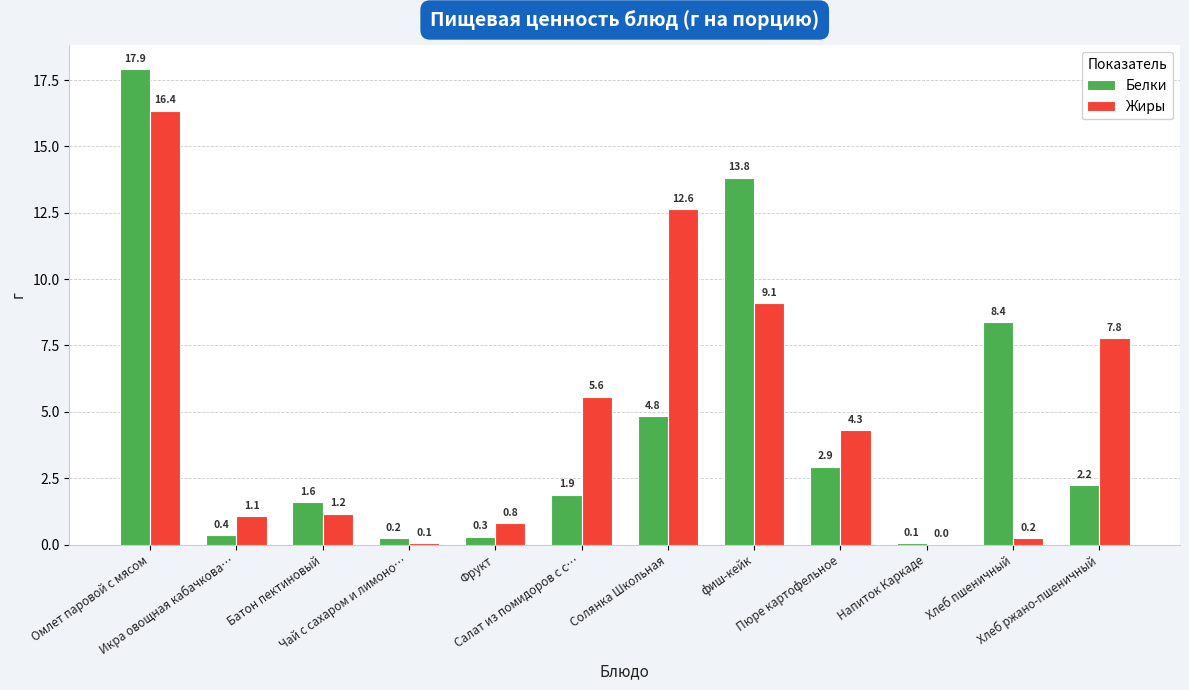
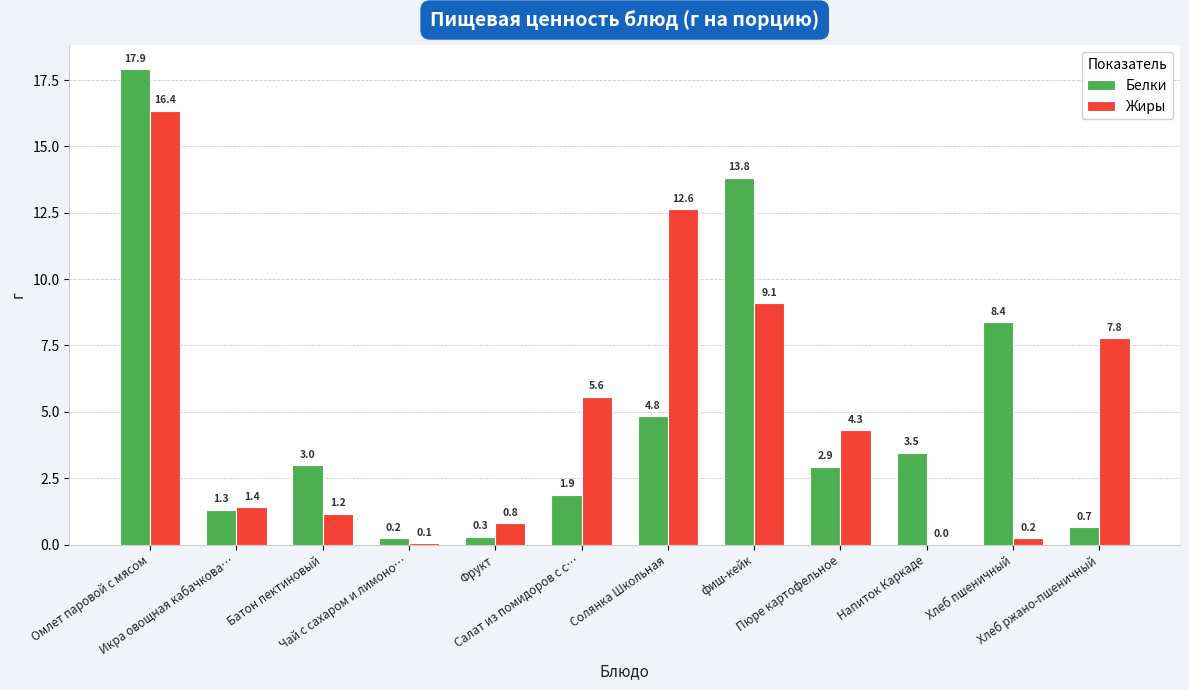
  {
    "Белки": {
      "Омлет паровой с мясом": 17.9,
-     "Икра овощная кабачкова…": 0.4,
-     "Батон пектиновый": 1.6,
+     "Икра овощная кабачкова…": 1.3,
+     "Батон пектиновый": 3.0,
      "Чай с сахаром и лимоно…": 0.2,
      "Фрукт": 0.3,
      "Салат из помидоров с с…": 1.9,
      "Солянка Школьная": 4.8,
      "фиш-кейк": 13.8,
      "Пюре картофельное": 2.9,
-     "Напиток Каркаде": 0.1,
+     "Напиток Каркаде": 3.5,
      "Хлеб пшеничный": 8.4,
-     "Хлеб ржано-пшеничный": 2.2
+     "Хлеб ржано-пшеничный": 0.7
    },
    "Жиры": {
      "Омлет паровой с мясом": 16.4,
-     "Икра овощная кабачкова…": 1.1,
+     "Икра овощная кабачкова…": 1.4,
      "Батон пектиновый": 1.2,
      "Чай с сахаром и лимоно…": 0.1,
      "Фрукт": 0.8,
      "Салат из помидоров с с…": 5.6,
      "Солянка Школьная": 12.6,
      "фиш-кейк": 9.1,
      "Пюре картофельное": 4.3,
      "Напиток Каркаде": 0.0,
      "Хлеб пшеничный": 0.2,
      "Хлеб ржано-пшеничный": 7.8
    }
  }
